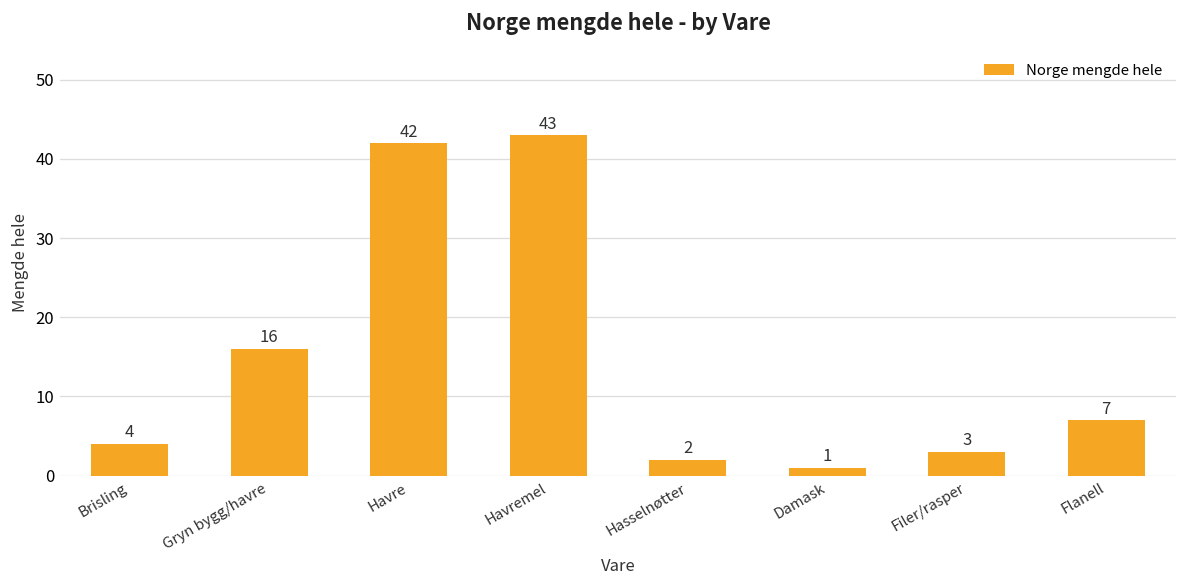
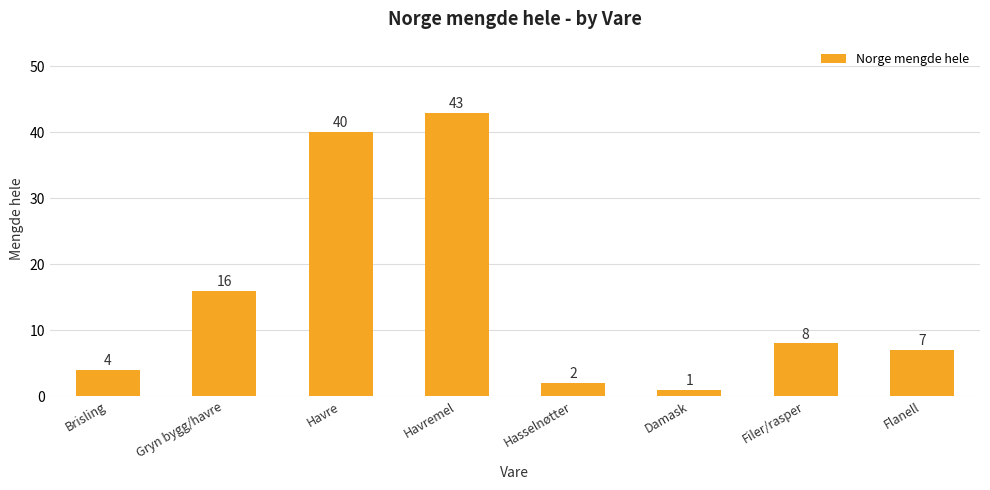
  {
    "Brisling": 4,
    "Gryn bygg/havre": 16,
-   "Havre": 42,
+   "Havre": 40,
    "Havremel": 43,
    "Hasselnøtter": 2,
    "Damask": 1,
-   "Filer/rasper": 3,
+   "Filer/rasper": 8,
    "Flanell": 7
  }
